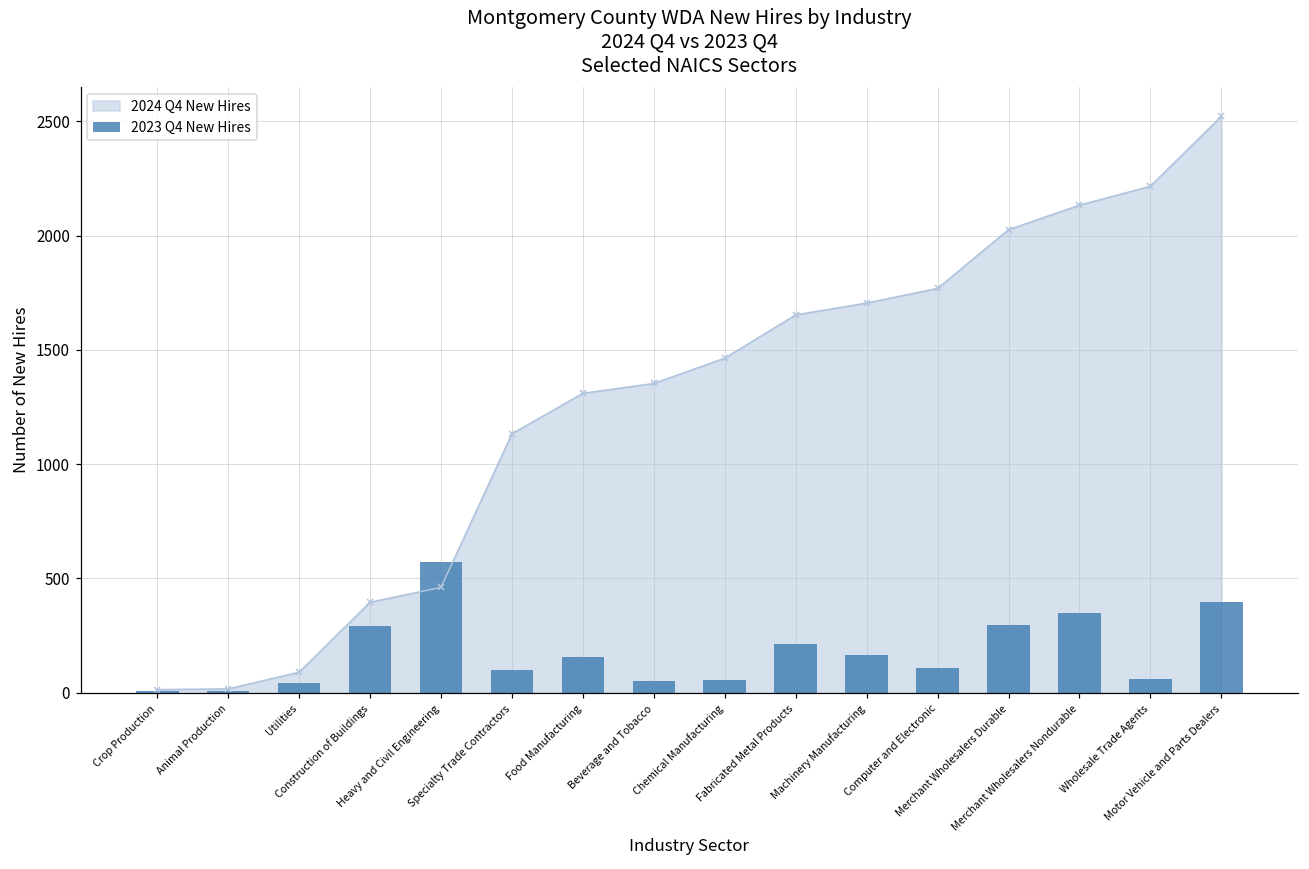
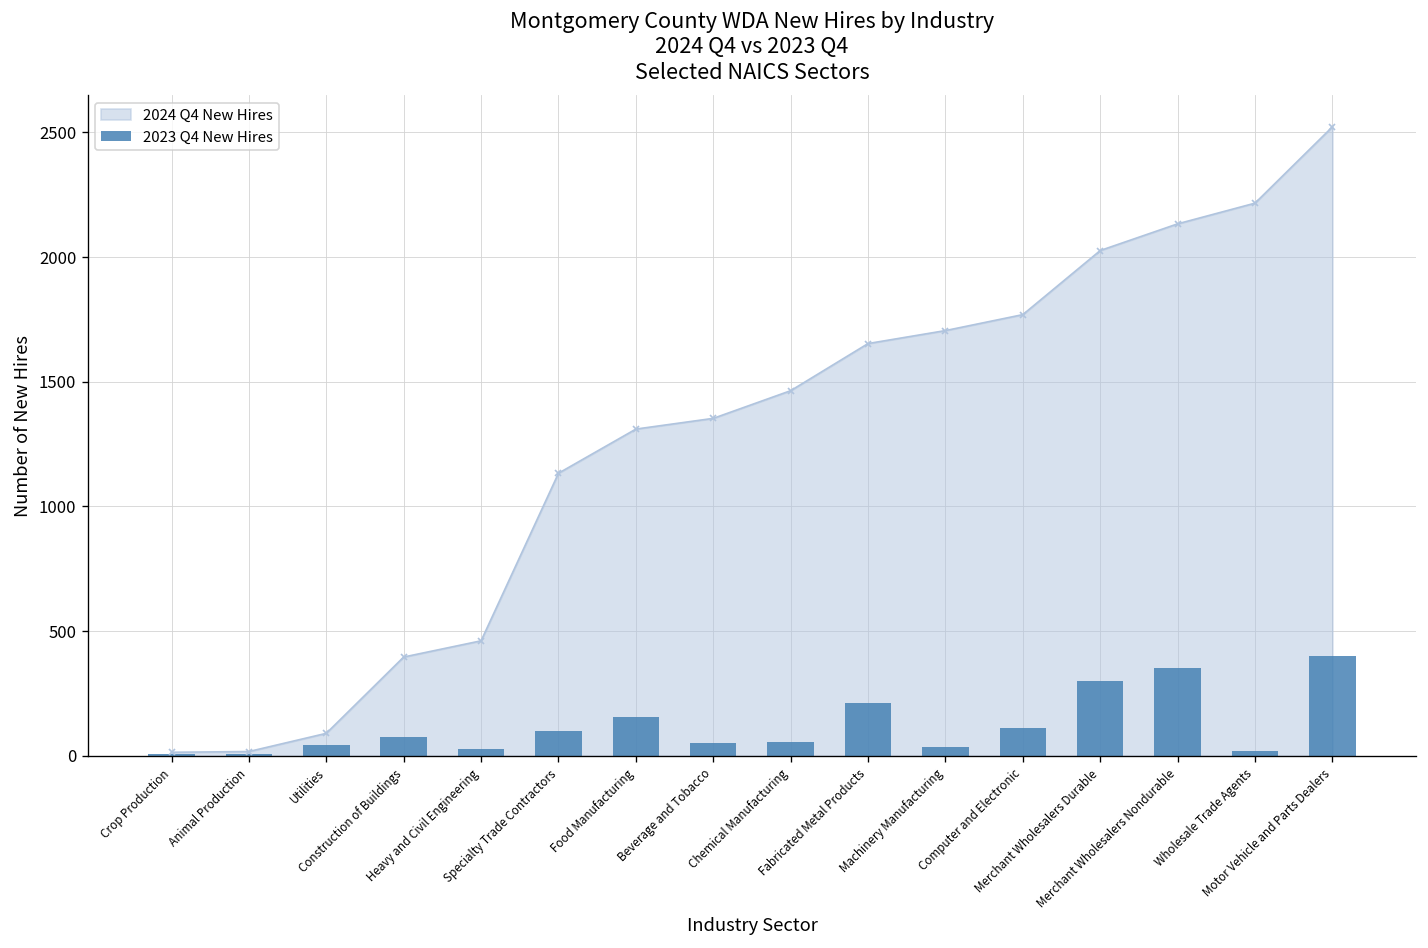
  {
    "2024 Q4 New Hires": {
      "Crop Production": 10,
      "Animal Production": 20,
      "Utilities": 90,
      "Construction of Buildings": 400,
      "Heavy and Civil Engineering": 460,
      "Specialty Trade Contractors": 1130,
      "Food Manufacturing": 1310,
      "Beverage and Tobacco": 1350,
      "Chemical Manufacturing": 1460,
      "Fabricated Metal Products": 1650,
      "Machinery Manufacturing": 1710,
      "Computer and Electronic": 1770,
      "Merchant Wholesalers Durable": 2030,
      "Merchant Wholesalers Nondurable": 2130,
      "Wholesale Trade Agents": 2220,
      "Motor Vehicle and Parts Dealers": 2520
    },
    "2023 Q4 New Hires": {
      "Utilities": 40,
-     "Construction of Buildings": 290,
-     "Heavy and Civil Engineering": 570,
+     "Construction of Buildings": 80,
+     "Heavy and Civil Engineering": 30,
      "Specialty Trade Contractors": 100,
      "Food Manufacturing": 160,
      "Beverage and Tobacco": 50,
      "Chemical Manufacturing": 50,
      "Fabricated Metal Products": 210,
-     "Machinery Manufacturing": 170,
+     "Machinery Manufacturing": 40,
      "Computer and Electronic": 110,
      "Merchant Wholesalers Durable": 300,
      "Merchant Wholesalers Nondurable": 350,
-     "Wholesale Trade Agents": 60,
+     "Wholesale Trade Agents": 20,
      "Motor Vehicle and Parts Dealers": 400
    }
  }
